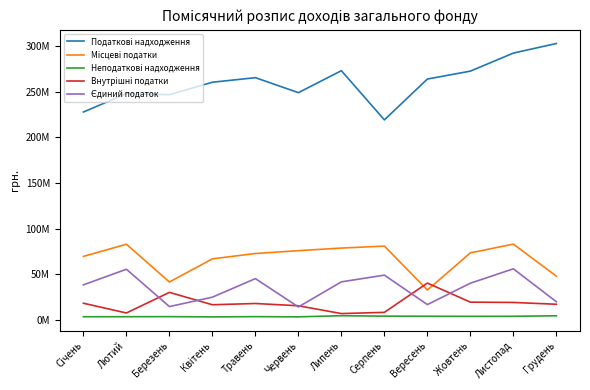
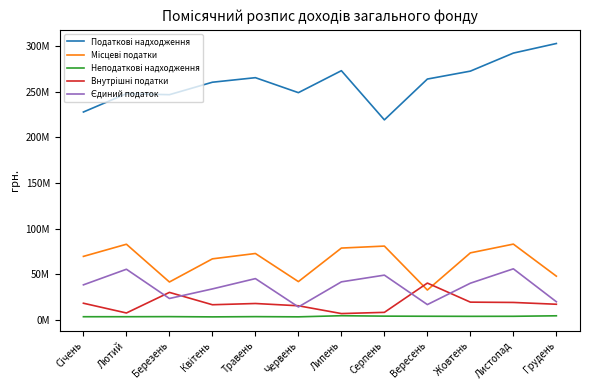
  {
    "Податкові надходження": {
      "Січень": 230000000,
      "Квітень": 260000000,
      "Травень": 270000000,
      "Червень": 250000000,
      "Липень": 270000000,
      "Серпень": 220000000,
      "Вересень": 260000000,
      "Жовтень": 270000000,
      "Листопад": 290000000,
      "Грудень": 300000000
    },
    "Місцеві податки": {
      "Січень": 70000000,
      "Лютий": 80000000,
      "Березень": 40000000,
      "Квітень": 70000000,
      "Травень": 70000000,
-     "Червень": 80000000,
+     "Червень": 40000000,
      "Липень": 80000000,
      "Серпень": 80000000,
      "Вересень": 30000000,
      "Жовтень": 70000000,
      "Листопад": 80000000,
      "Грудень": 50000000
    },
    "Неподаткові надходження": {
      "Січень": 0,
      "Лютий": 0,
      "Березень": 0,
      "Квітень": 0,
      "Травень": 0,
      "Червень": 0,
      "Серпень": 0,
      "Вересень": 0,
      "Жовтень": 0,
      "Листопад": 0,
      "Грудень": 0
    },
    "Внутрішні податки": {
      "Січень": 20000000,
      "Лютий": 10000000,
      "Березень": 30000000,
      "Квітень": 20000000,
      "Травень": 20000000,
      "Серпень": 10000000,
      "Вересень": 40000000,
      "Жовтень": 20000000,
      "Листопад": 20000000
    },
    "Єдиний податок": {
      "Січень": 40000000,
      "Лютий": 60000000,
-     "Березень": 10000000,
-     "Квітень": 20000000,
+     "Березень": 20000000,
+     "Квітень": 30000000,
      "Травень": 50000000,
      "Липень": 40000000,
      "Серпень": 50000000,
      "Вересень": 20000000,
      "Жовтень": 40000000,
      "Листопад": 60000000
    }
  }
